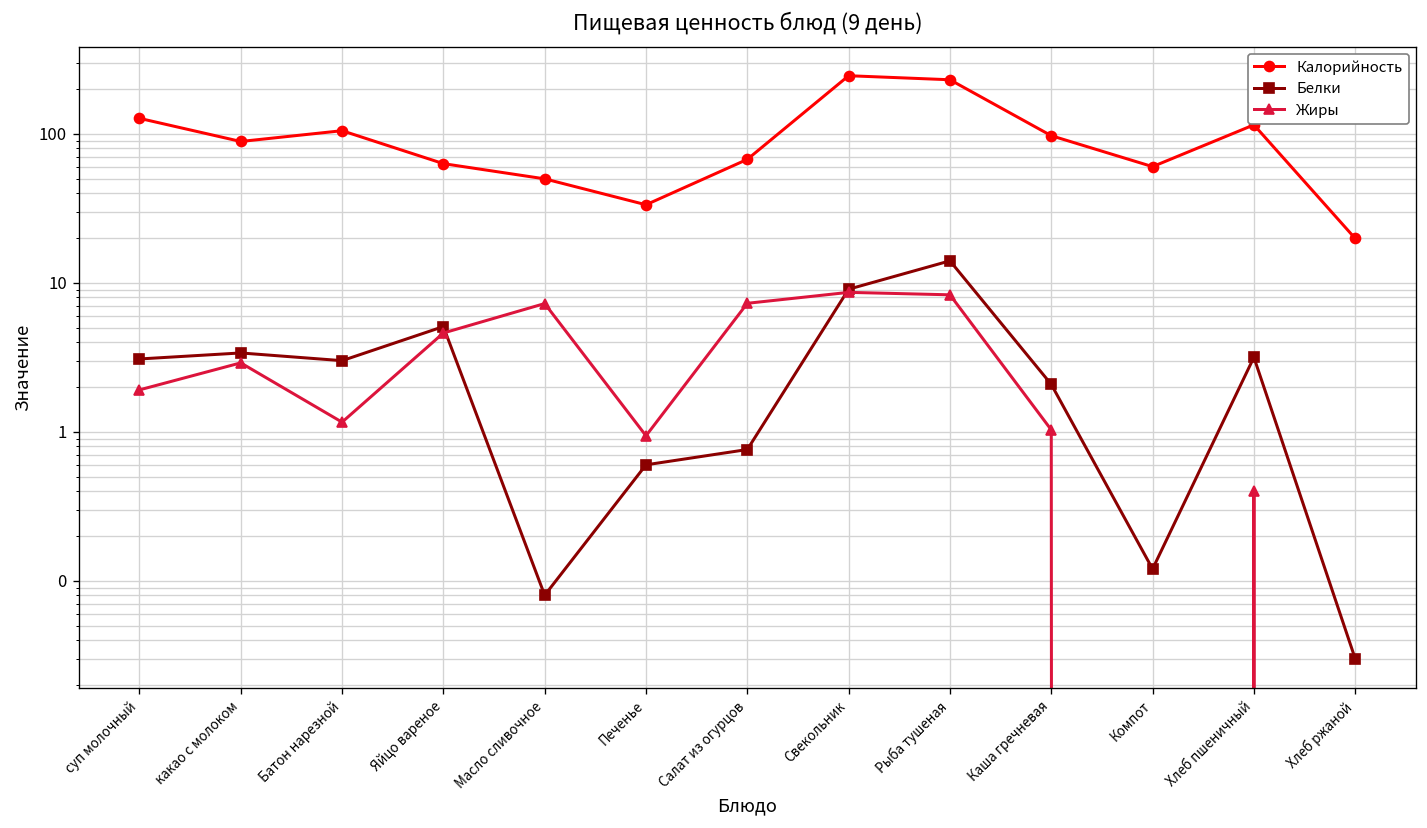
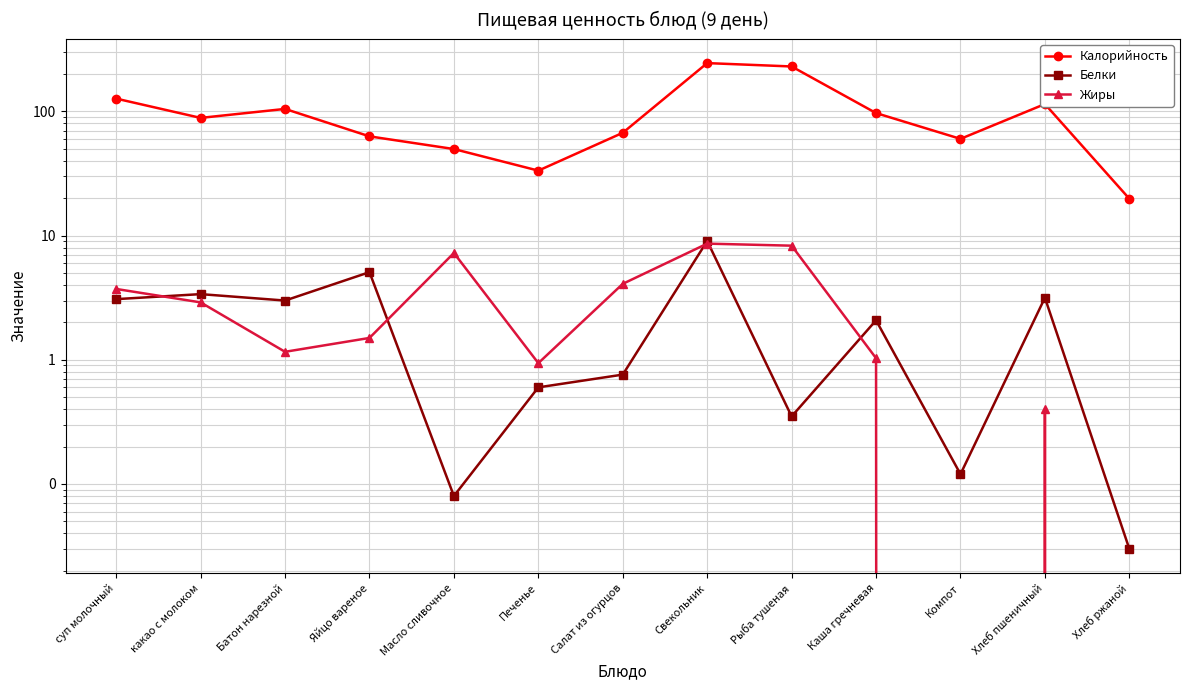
  {
    "Калорийность": {
      "суп молочный": 130,
      "какао с молоком": 90,
      "Батон нарезной": 100,
      "Яйцо вареное": 60,
      "Масло сливочное": 50,
      "Печенье": 33,
      "Салат из огурцов": 70,
      "Свекольник": 250,
      "Рыба тушеная": 230,
      "Каша гречневая": 100,
      "Компот": 60,
      "Хлеб ржаной": 20
    },
    "Белки": {
      "суп молочный": 3.1,
      "какао с молоком": 3.4,
      "Батон нарезной": 3.0,
      "Яйцо вареное": 5.1,
      "Масло сливочное": 0.08,
      "Печенье": 0.6,
      "Салат из огурцов": 0.8,
      "Свекольник": 9,
-     "Рыба тушеная": 14,
+     "Рыба тушеная": 0.35,
      "Каша гречневая": 2.1,
      "Компот": 0.12,
      "Хлеб пшеничный": 3.2,
      "Хлеб ржаной": 0.03
    },
    "Жиры": {
-     "суп молочный": 1.9,
+     "суп молочный": 3.7,
      "какао с молоком": 2.9,
      "Батон нарезной": 1.2,
-     "Яйцо вареное": 4.6,
+     "Яйцо вареное": 1.5,
      "Масло сливочное": 7,
      "Печенье": 0.9,
-     "Салат из огурцов": 7,
+     "Салат из огурцов": 4.1,
      "Свекольник": 9,
      "Рыба тушеная": 8,
      "Каша гречневая": 1.0,
      "Хлеб пшеничный": 0.4
    }
  }
